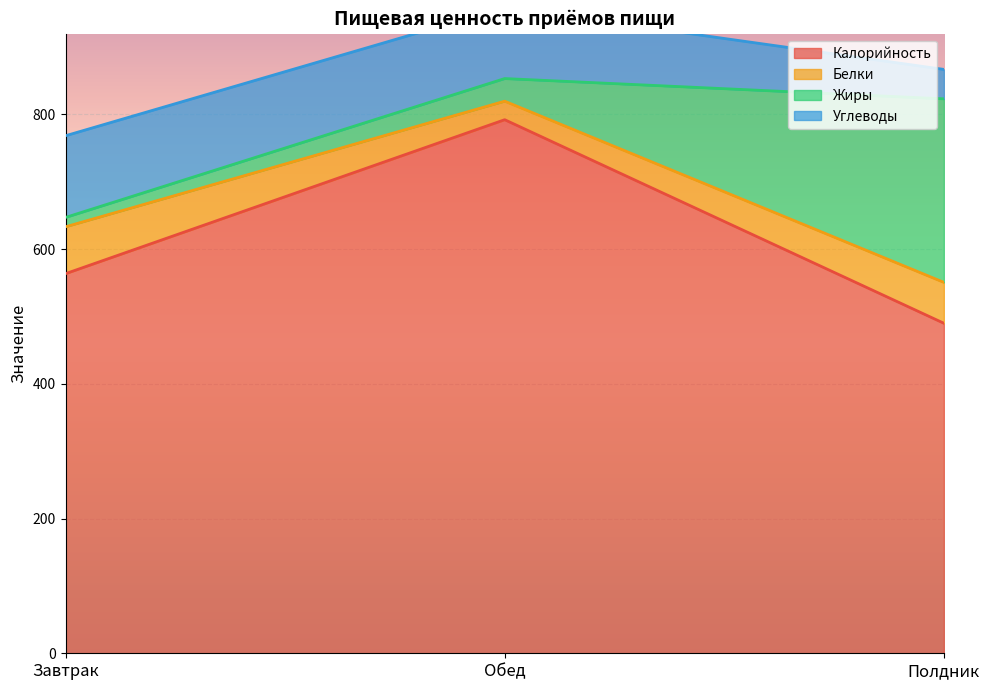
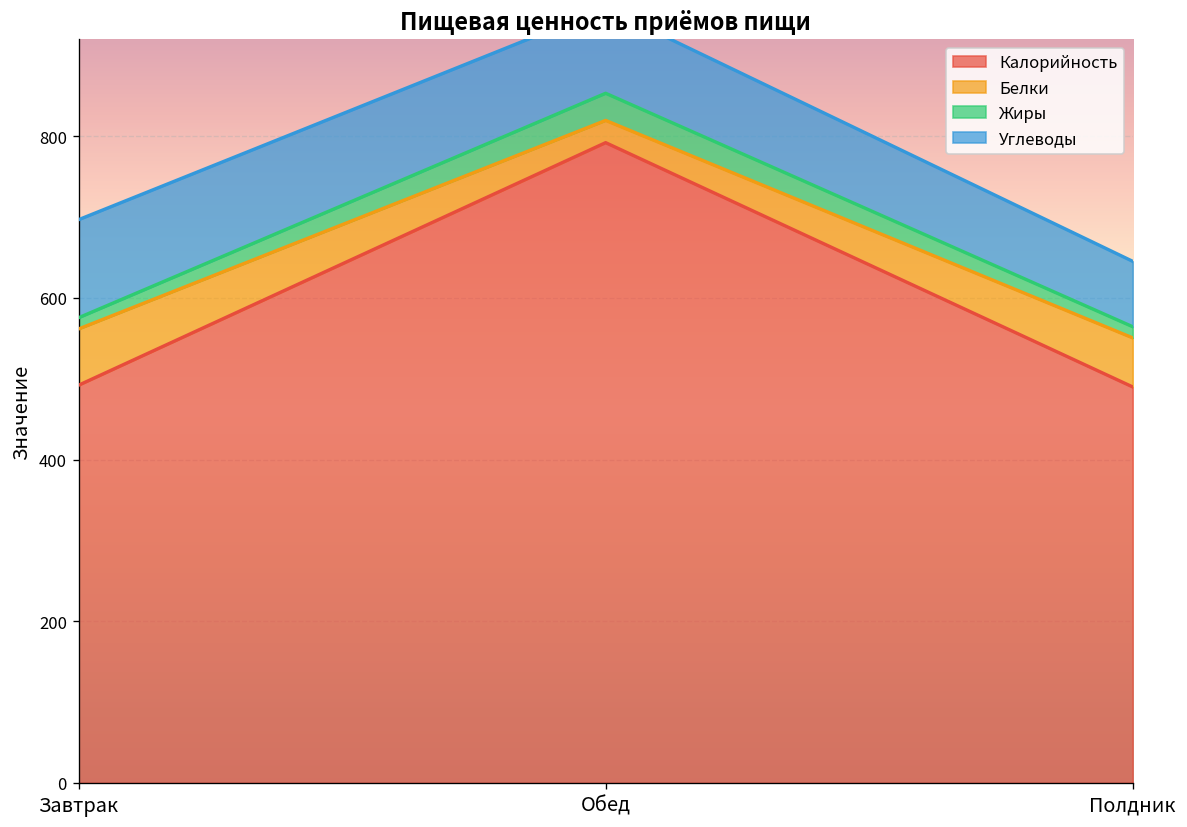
  {
    "Калорийность": {
-     "Завтрак": 560,
+     "Завтрак": 490,
      "Обед": 790,
      "Полдник": 490
    },
    "Белки": {
      "Завтрак": 70,
      "Обед": 30,
      "Полдник": 60
    },
    "Жиры": {
      "Завтрак": 10,
      "Обед": 30,
-     "Полдник": 270
+     "Полдник": 10
    },
    "Углеводы": {
      "Завтрак": 120,
-     "Полдник": 40
+     "Полдник": 80
    }
  }
